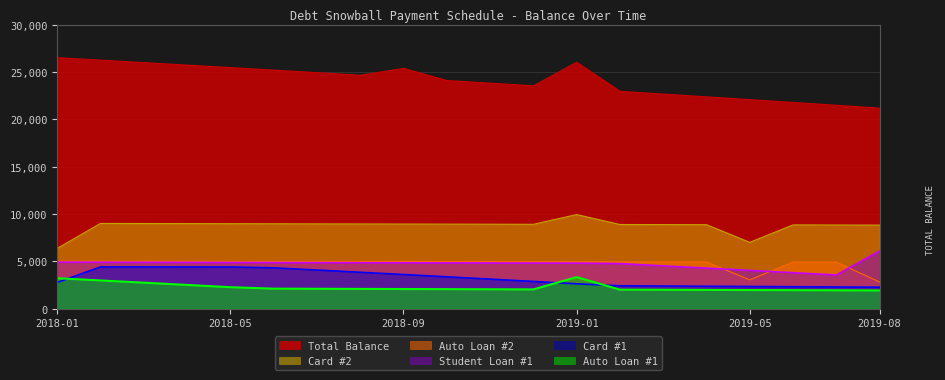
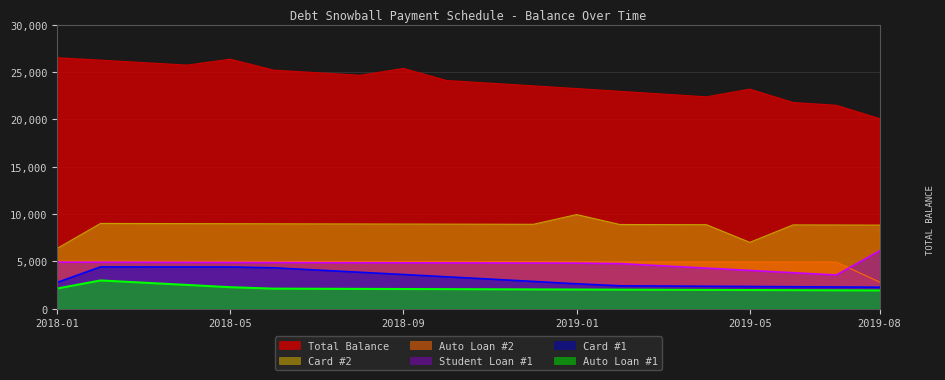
  {
    "Total Balance": {
      "2018-01": "27,000",
-     "2018-05": "25,000",
+     "2018-05": "26,000",
      "2018-09": "25,000",
-     "2019-01": "26,000",
-     "2019-05": "22,000",
-     "2019-08": "21,000"
+     "2019-01": "23,000",
+     "2019-05": "23,000",
+     "2019-08": "20,000"
    },
    "Card #2": {
      "2018-01": "6,000",
      "2018-05": "9,000",
      "2018-09": "9,000",
      "2019-01": "10,000",
      "2019-05": "7,000",
      "2019-08": "9,000"
    },
    "Auto Loan #2": {
-     "2019-05": "3,000",
+     "2019-05": "5,000",
      "2019-08": "3,000"
    },
    "Student Loan #1": {
      "2019-05": "4,000",
      "2019-08": "6,000"
    },
    "Card #1": {
      "2018-01": "3,000",
      "2018-05": "4,000",
      "2018-09": "4,000",
      "2019-01": "3,000",
      "2019-05": "2,000",
      "2019-08": "2,000"
    },
    "Auto Loan #1": {
-     "2018-01": "3,000",
+     "2018-01": "2,000",
      "2018-05": "2,000",
      "2018-09": "2,000",
-     "2019-01": "3,000",
+     "2019-01": "2,000",
      "2019-05": "2,000",
      "2019-08": "2,000"
    }
  }
